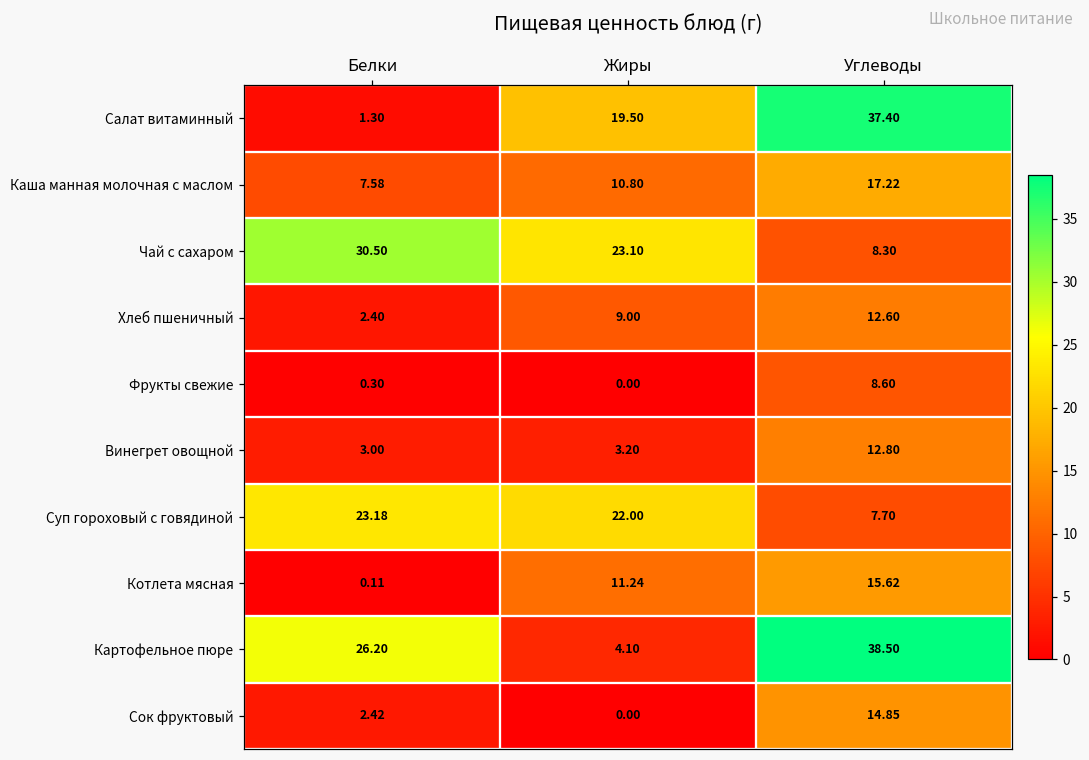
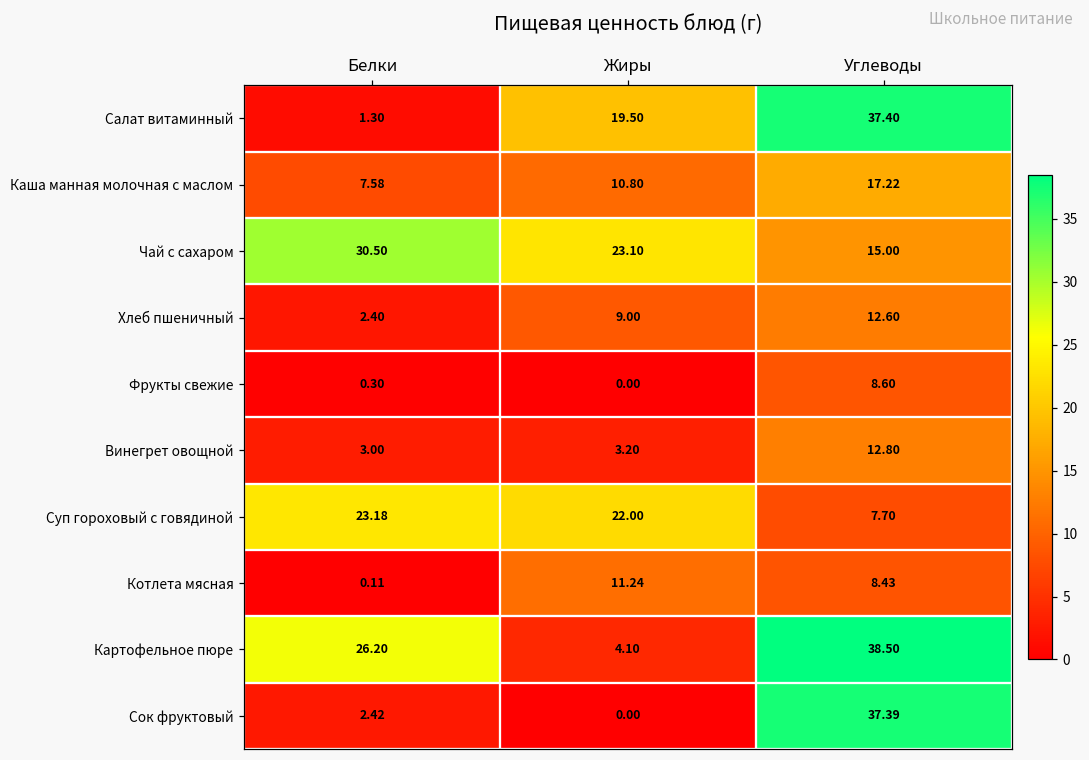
  {
    "Салат витаминный": {
      "Белки": 1.30,
      "Жиры": 19.50,
      "Углеводы": 37.40
    },
    "Каша манная молочная с маслом": {
      "Белки": 7.58,
      "Жиры": 10.80,
      "Углеводы": 17.22
    },
    "Чай с сахаром": {
      "Белки": 30.50,
      "Жиры": 23.10,
-     "Углеводы": 8.30
+     "Углеводы": 15.00
    },
    "Хлеб пшеничный": {
      "Белки": 2.40,
      "Жиры": 9.00,
      "Углеводы": 12.60
    },
    "Фрукты свежие": {
      "Белки": 0.30,
      "Жиры": 0.00,
      "Углеводы": 8.60
    },
    "Винегрет овощной": {
      "Белки": 3.00,
      "Жиры": 3.20,
      "Углеводы": 12.80
    },
    "Суп гороховый с говядиной": {
      "Белки": 23.18,
      "Жиры": 22.00,
      "Углеводы": 7.70
    },
    "Котлета мясная": {
      "Белки": 0.11,
      "Жиры": 11.24,
-     "Углеводы": 15.62
+     "Углеводы": 8.43
    },
    "Картофельное пюре": {
      "Белки": 26.20,
      "Жиры": 4.10,
      "Углеводы": 38.50
    },
    "Сок фруктовый": {
      "Белки": 2.42,
      "Жиры": 0.00,
-     "Углеводы": 14.85
+     "Углеводы": 37.39
    }
  }
